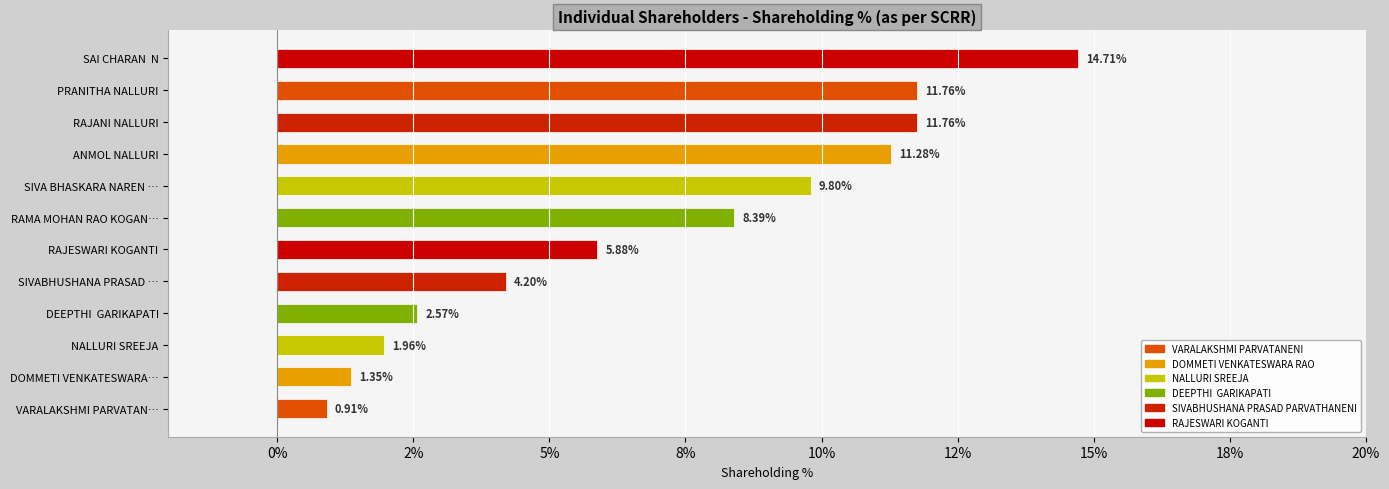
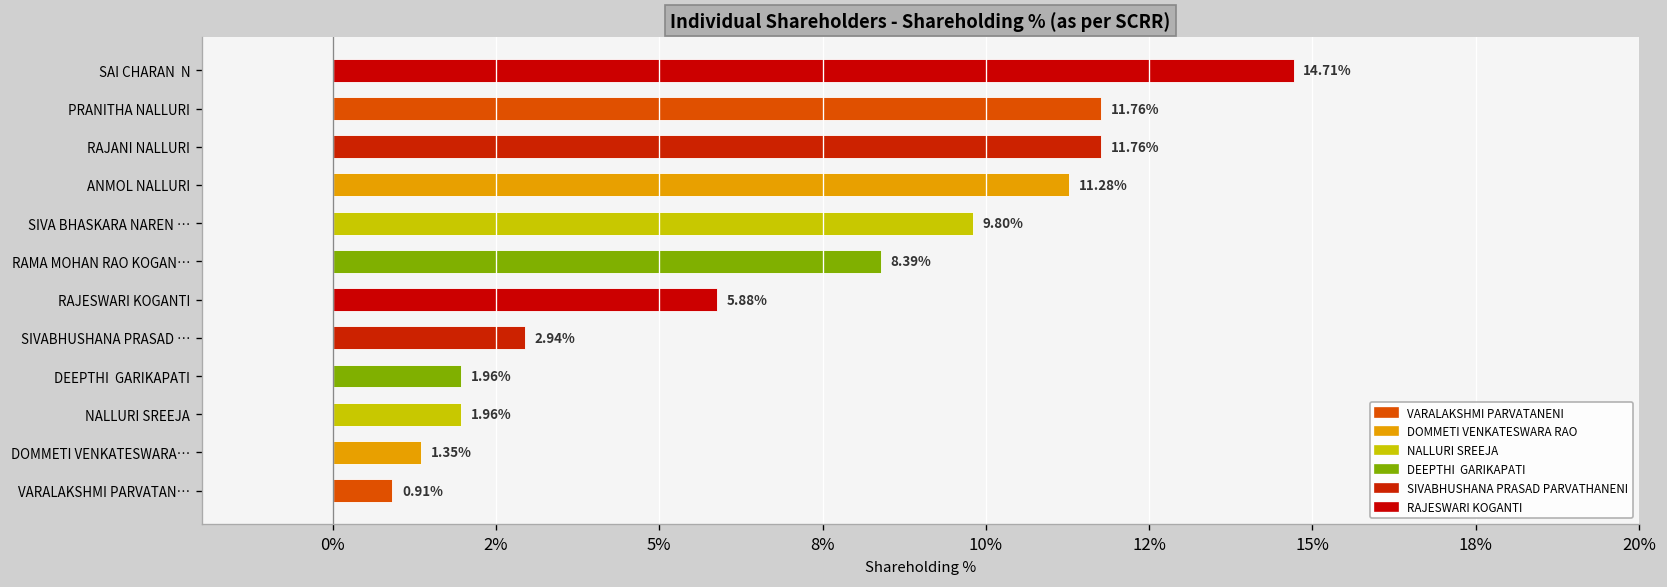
  {
    "SAI CHARAN N": "14.71%",
    "PRANITHA NALLURI": "11.76%",
    "RAJANI NALLURI": "11.76%",
    "ANMOL NALLURI": "11.28%",
    "SIVA BHASKARA NAREN …": "9.80%",
    "RAMA MOHAN RAO KOGAN…": "8.39%",
    "RAJESWARI KOGANTI": "5.88%",
-   "SIVABHUSHANA PRASAD …": "4.20%",
-   "DEEPTHI GARIKAPATI": "2.57%",
+   "SIVABHUSHANA PRASAD …": "2.94%",
+   "DEEPTHI GARIKAPATI": "1.96%",
    "NALLURI SREEJA": "1.96%",
    "DOMMETI VENKATESWARA…": "1.35%",
    "VARALAKSHMI PARVATAN…": "0.91%"
  }
